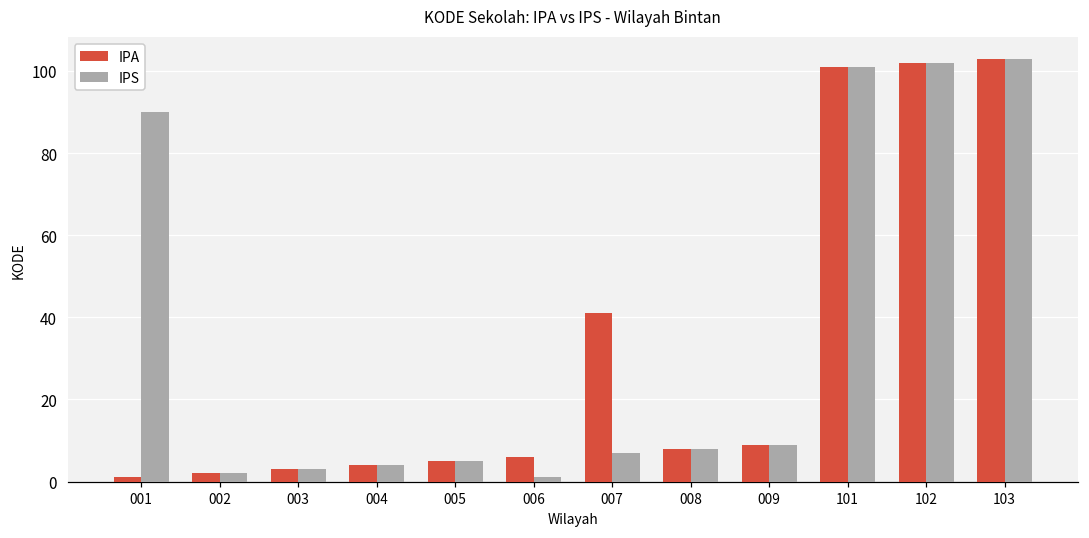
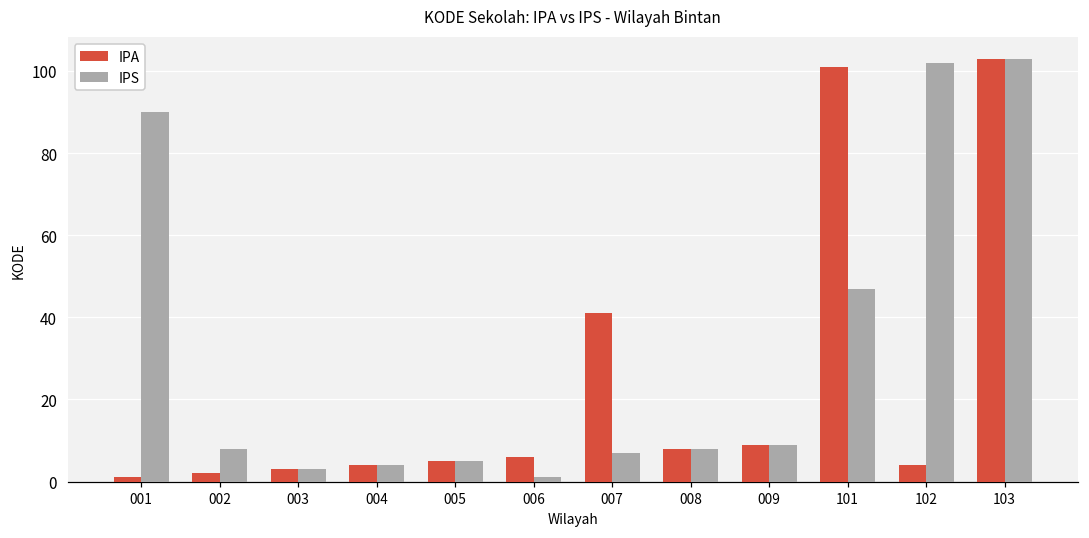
  {
    "IPA": {
      "001": 1,
      "002": 2,
      "003": 3,
      "004": 4,
      "005": 5,
      "006": 6,
      "007": 41,
      "008": 8,
      "009": 9,
      "101": 101,
-     "102": 102,
+     "102": 4,
      "103": 103
    },
    "IPS": {
      "001": 90,
-     "002": 2,
+     "002": 8,
      "003": 3,
      "004": 4,
      "005": 5,
      "006": 1,
      "007": 7,
      "008": 8,
      "009": 9,
-     "101": 101,
+     "101": 47,
      "102": 102,
      "103": 103
    }
  }
